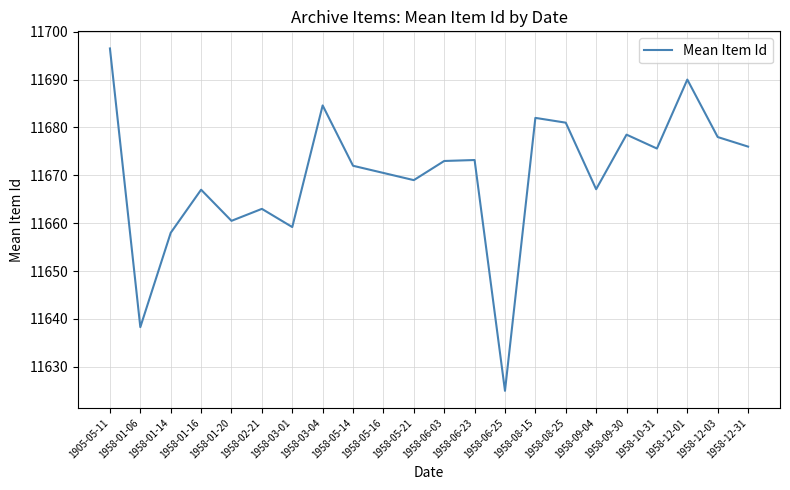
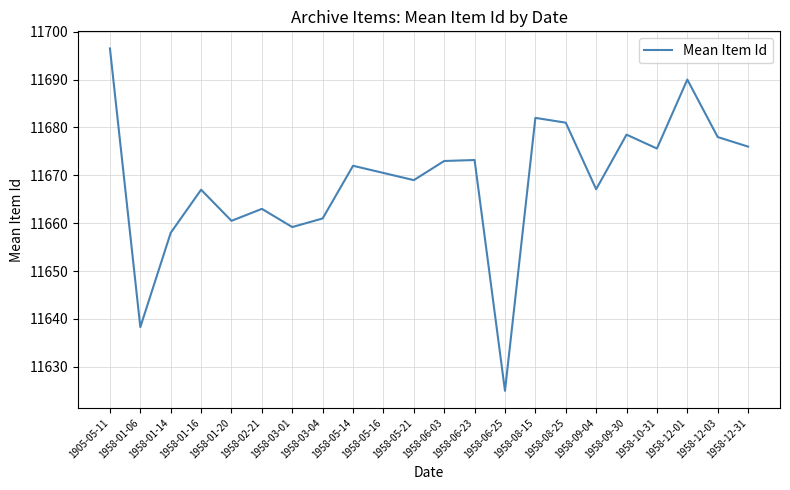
  {
    "1905-05-11": 11697,
    "1958-01-06": 11638,
    "1958-01-14": 11658,
    "1958-01-16": 11667,
    "1958-01-20": 11661,
    "1958-02-21": 11663,
    "1958-03-01": 11659,
-   "1958-03-04": 11685,
+   "1958-03-04": 11661,
    "1958-05-14": 11672,
    "1958-05-16": 11671,
    "1958-05-21": 11669,
    "1958-06-03": 11673,
    "1958-06-23": 11673,
    "1958-06-25": 11625,
    "1958-08-15": 11682,
    "1958-08-25": 11681,
    "1958-09-04": 11667,
    "1958-09-30": 11679,
    "1958-10-31": 11676,
    "1958-12-01": 11690,
    "1958-12-03": 11678,
    "1958-12-31": 11676
  }
